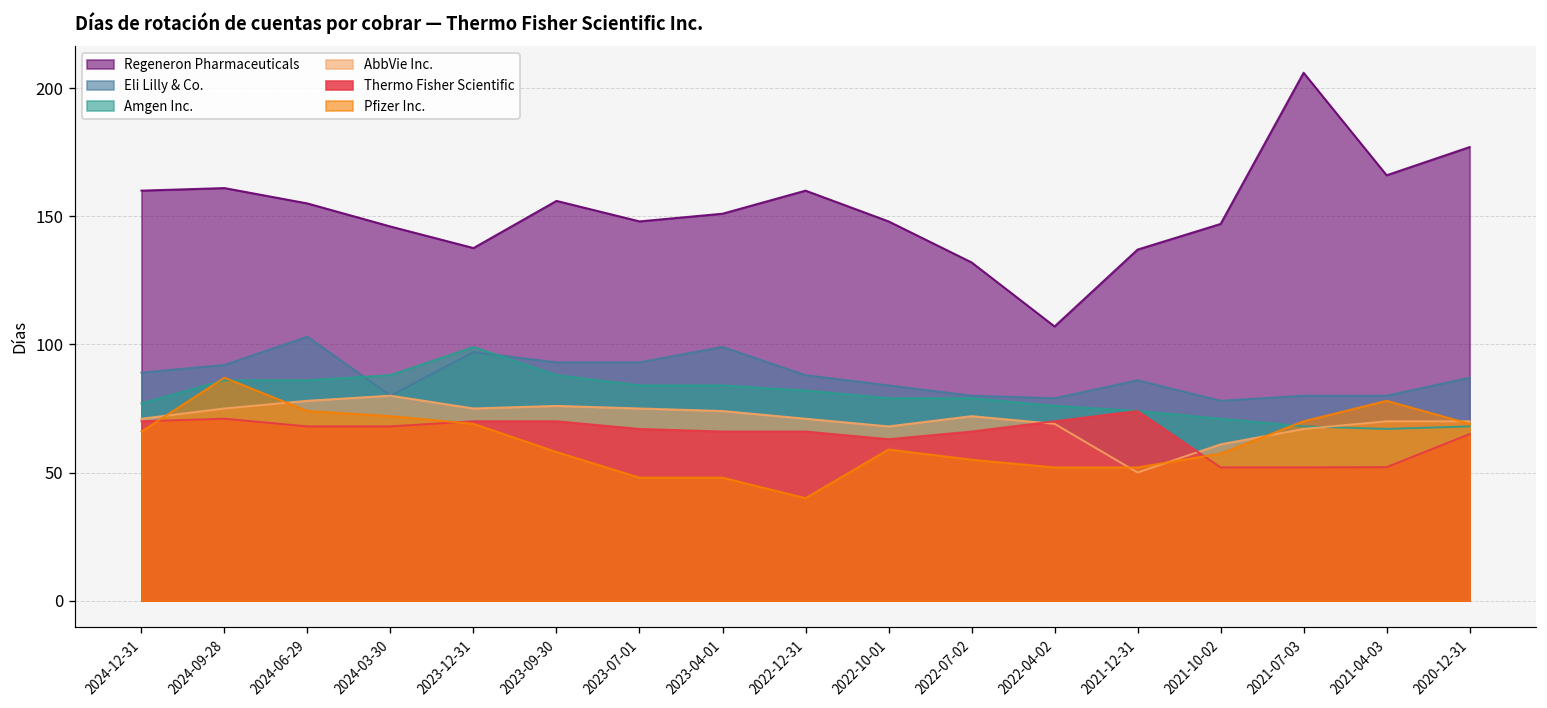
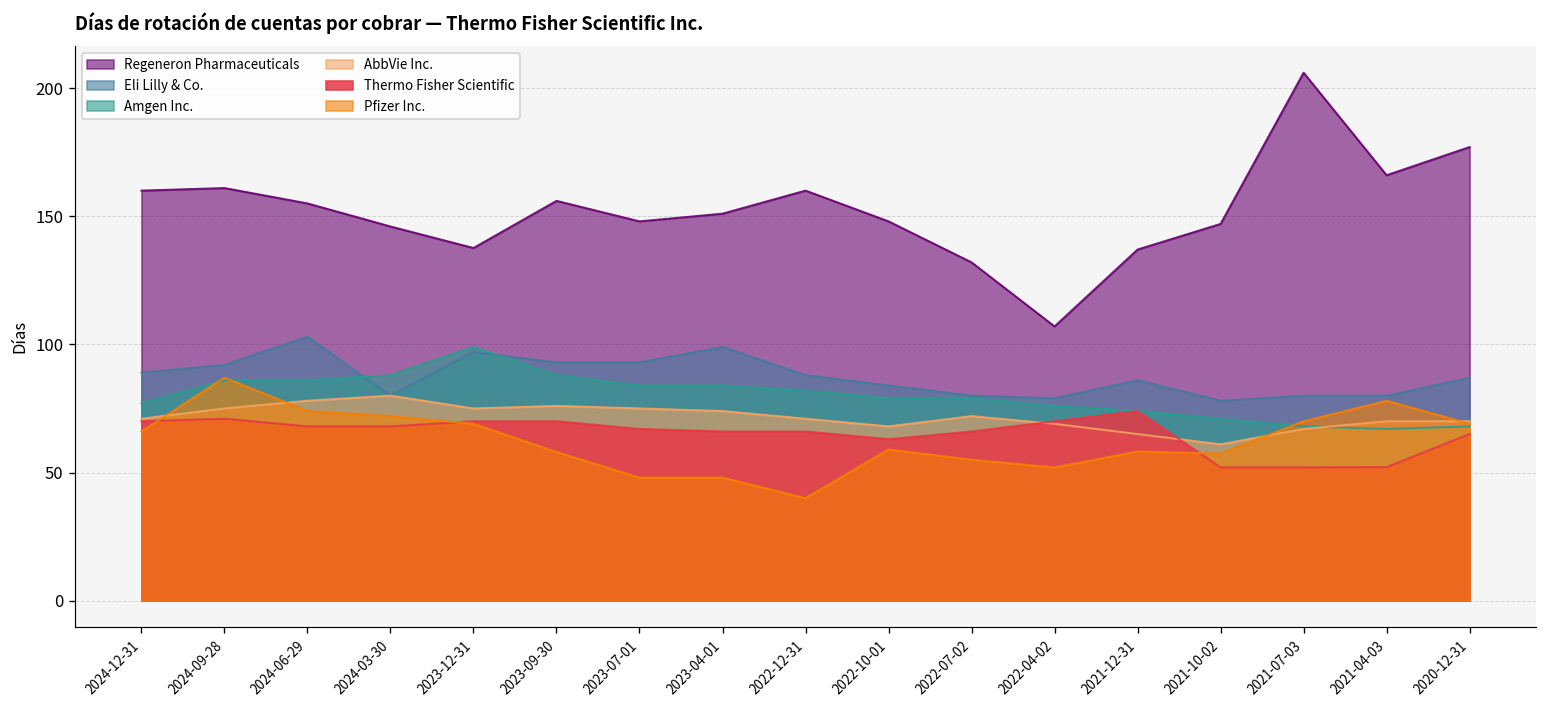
  {
    "Regeneron Pharmaceuticals": {
      "2024-12-31": 160,
      "2024-09-28": 161,
      "2024-06-29": 155,
      "2024-03-30": 146,
      "2023-12-31": 138,
      "2023-09-30": 156,
      "2023-07-01": 148,
      "2023-04-01": 151,
      "2022-12-31": 160,
      "2022-10-01": 148,
      "2022-07-02": 132,
      "2022-04-02": 107,
      "2021-12-31": 137,
      "2021-10-02": 147,
      "2021-07-03": 206,
      "2021-04-03": 166,
      "2020-12-31": 177
    },
    "AbbVie Inc.": {
      "2024-09-28": 75,
      "2024-06-29": 78,
      "2023-12-31": 75,
      "2023-09-30": 76,
      "2023-07-01": 75,
      "2023-04-01": 74,
      "2022-12-31": 71,
      "2022-10-01": 68,
      "2022-07-02": 72,
-     "2021-12-31": 50,
+     "2021-12-31": 65,
      "2021-10-02": 61,
      "2021-04-03": 70
    },
    "Thermo Fisher Scientific": {
      "2024-09-28": 71,
      "2024-06-29": 68,
      "2024-03-30": 68,
      "2023-09-30": 70,
      "2023-07-01": 67,
      "2023-04-01": 66,
      "2022-12-31": 66,
      "2022-10-01": 63,
      "2022-07-02": 66,
      "2021-10-02": 52,
      "2021-07-03": 52,
      "2021-04-03": 52,
      "2020-12-31": 65
    },
    "Pfizer Inc.": {
      "2024-12-31": 66,
      "2024-06-29": 74,
      "2024-03-30": 72,
      "2023-09-30": 58,
      "2023-07-01": 48,
      "2023-04-01": 48,
      "2022-12-31": 40,
      "2022-10-01": 59,
      "2022-07-02": 55,
      "2022-04-02": 52,
-     "2021-12-31": 52,
+     "2021-12-31": 58,
      "2021-10-02": 57,
      "2021-07-03": 70,
      "2021-04-03": 78
    }
  }
